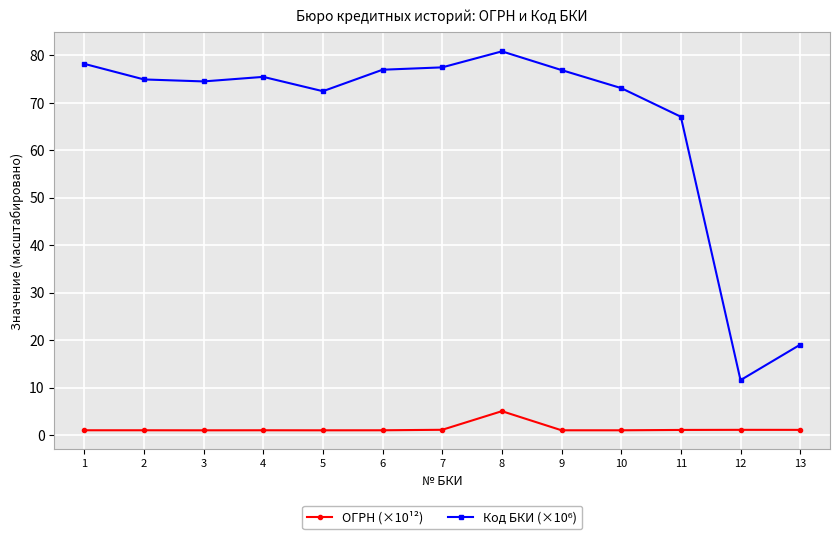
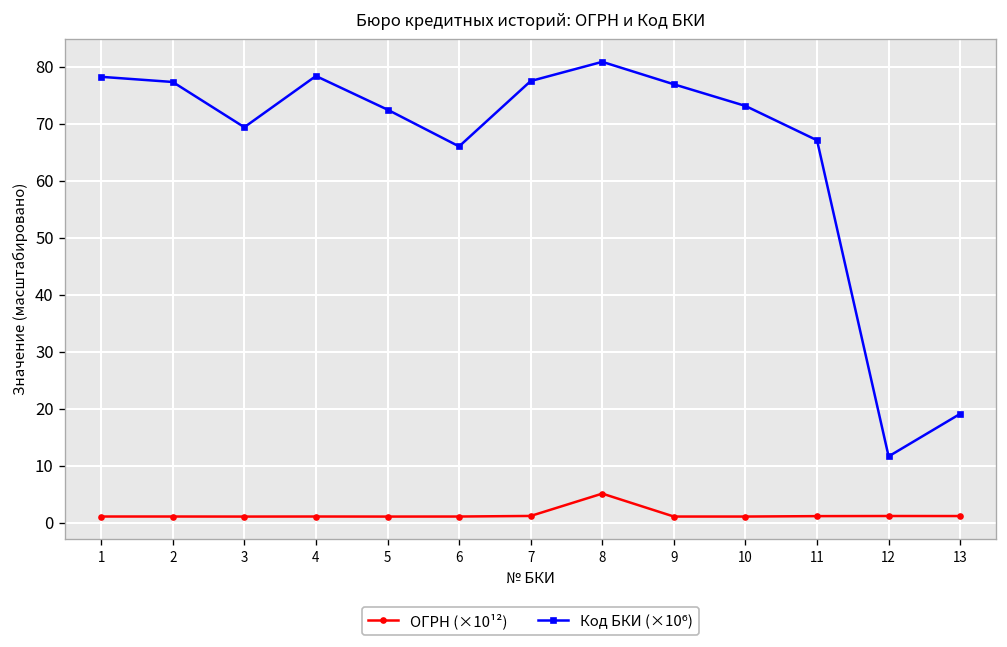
  {
    "ОГРН (×10¹²)": {
      "1": 1,
      "2": 1,
      "3": 1,
      "4": 1,
      "5": 1,
      "6": 1,
      "7": 1,
      "8": 5,
      "9": 1,
      "10": 1,
      "11": 1,
      "12": 1,
      "13": 1
    },
    "Код БКИ (×10⁶)": {
      "1": 78,
-     "2": 75,
-     "3": 75,
-     "4": 75,
+     "2": 77,
+     "3": 69,
+     "4": 78,
      "5": 72,
-     "6": 77,
+     "6": 66,
      "7": 77,
      "8": 81,
      "9": 77,
      "10": 73,
      "11": 67,
      "12": 12,
      "13": 19
    }
  }
